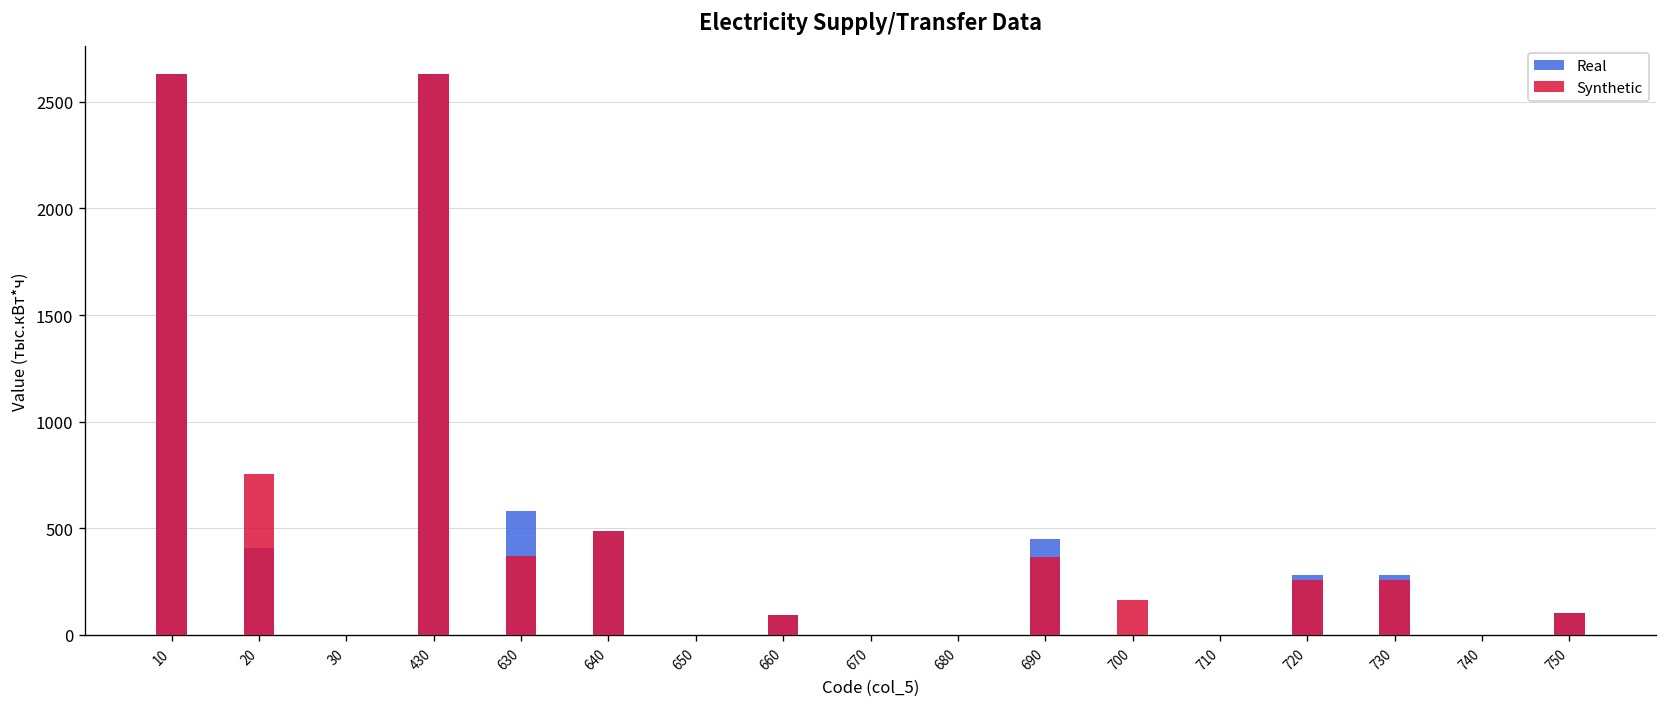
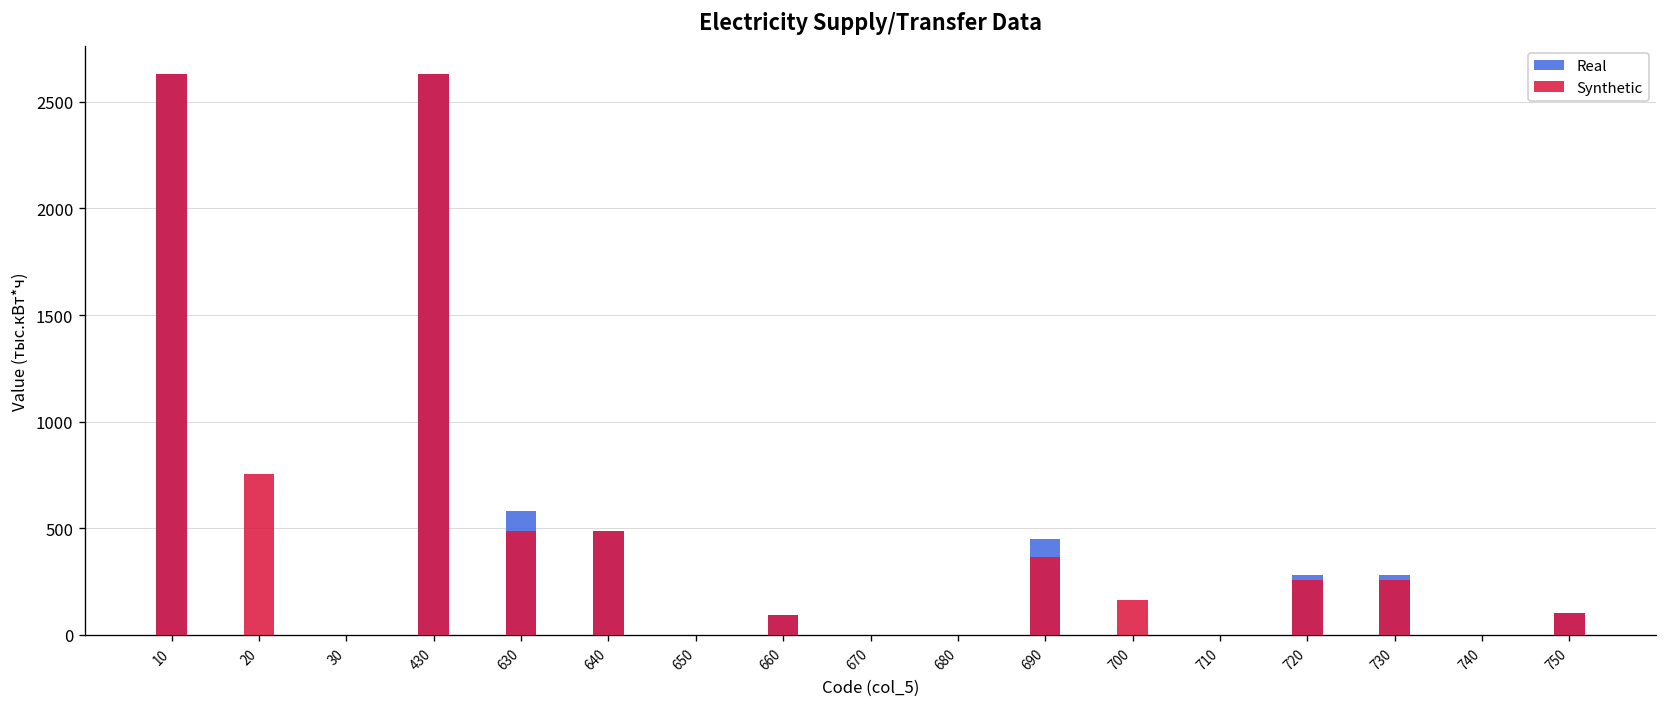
  {
    "Real": {
      "10": 2630,
-     "20": 410,
+     "20": 0,
      "30": 0,
      "430": 2630,
      "630": 580,
      "640": 490,
      "650": 0,
      "660": 90,
      "670": 0,
      "680": 0,
      "690": 450,
      "700": 0,
      "710": 0,
      "720": 280,
      "730": 280,
      "740": 0,
      "750": 100
    },
    "Synthetic": {
      "10": 2630,
      "20": 760,
      "30": 0,
      "430": 2630,
-     "630": 370,
+     "630": 490,
      "640": 490,
      "650": 0,
      "660": 90,
      "670": 0,
      "680": 0,
      "700": 170,
      "710": 0,
      "740": 0,
      "750": 100
    }
  }
